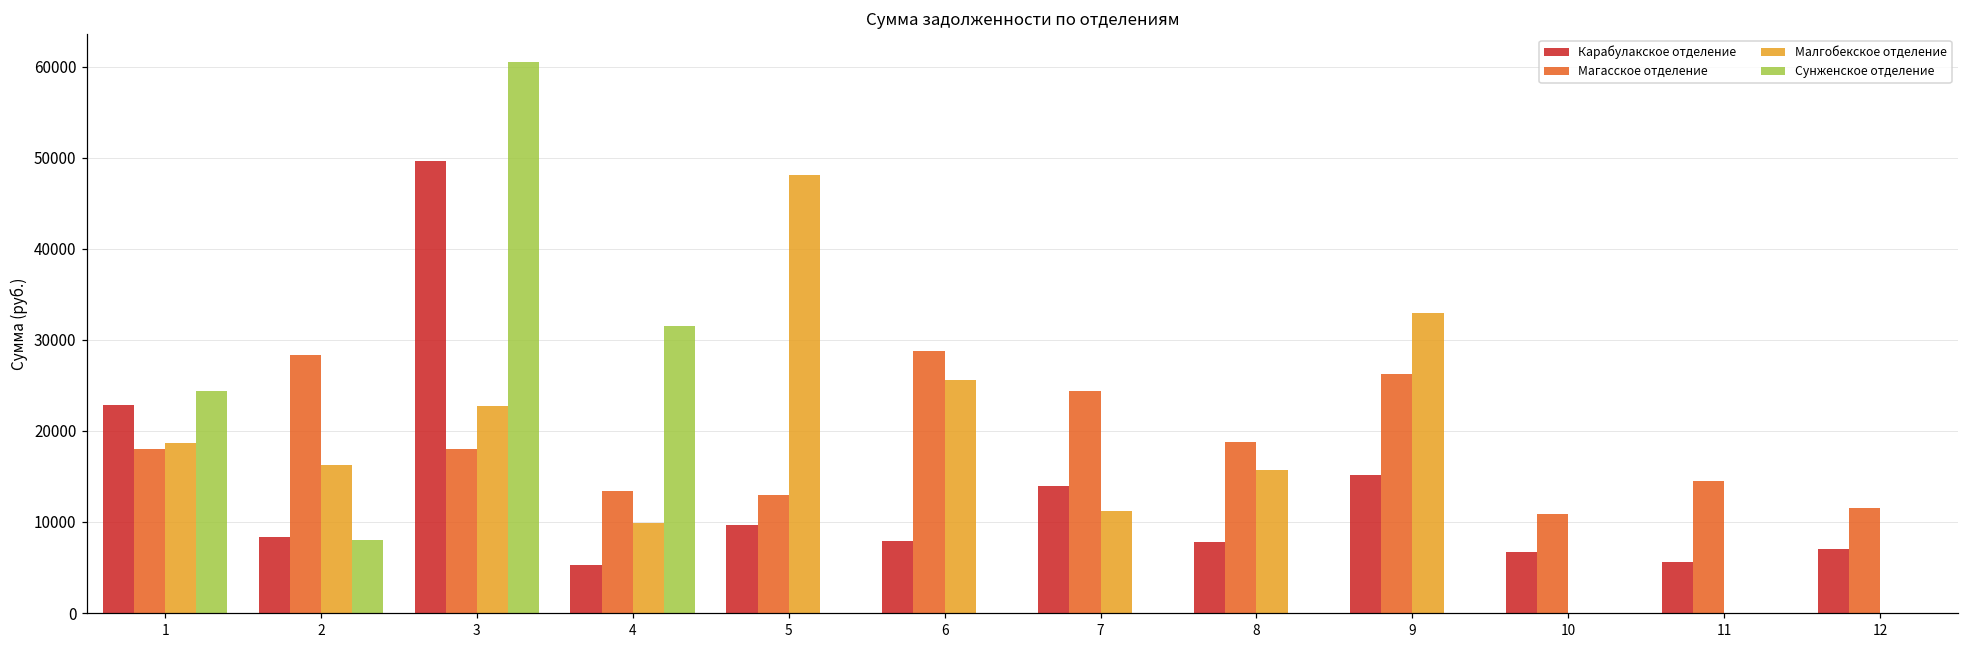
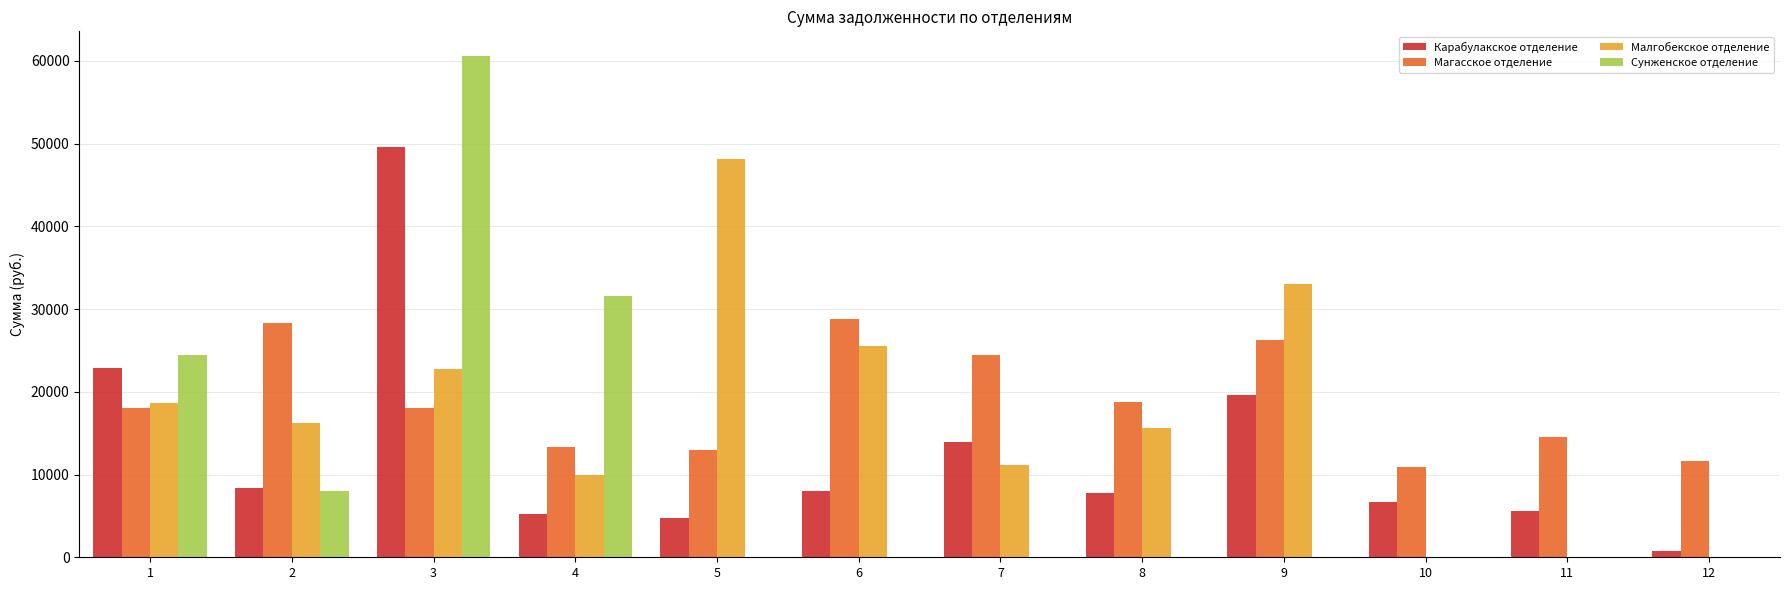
  {
    "Карабулакское отделение": {
      "1": 23000,
      "2": 8000,
      "3": 50000,
      "4": 5000,
-     "5": 10000,
+     "5": 5000,
      "6": 8000,
      "7": 14000,
      "8": 8000,
-     "9": 15000,
+     "9": 20000,
      "10": 7000,
      "11": 6000,
-     "12": 7000
+     "12": 1000
    },
    "Магасское отделение": {
      "1": 18000,
      "2": 28000,
      "3": 18000,
      "4": 13000,
      "5": 13000,
      "6": 29000,
      "7": 24000,
      "8": 19000,
      "9": 26000,
      "10": 11000,
      "11": 15000,
      "12": 12000
    },
    "Малгобекское отделение": {
      "1": 19000,
      "2": 16000,
      "3": 23000,
      "4": 10000,
      "5": 48000,
      "6": 26000,
      "7": 11000,
      "8": 16000,
      "9": 33000,
      "10": 0,
      "11": 0,
      "12": 0
    },
    "Сунженское отделение": {
      "1": 24000,
      "2": 8000,
      "3": 61000,
      "4": 32000,
      "5": 0,
      "6": 0,
      "7": 0,
      "8": 0,
      "9": 0,
      "10": 0,
      "11": 0,
      "12": 0
    }
  }
